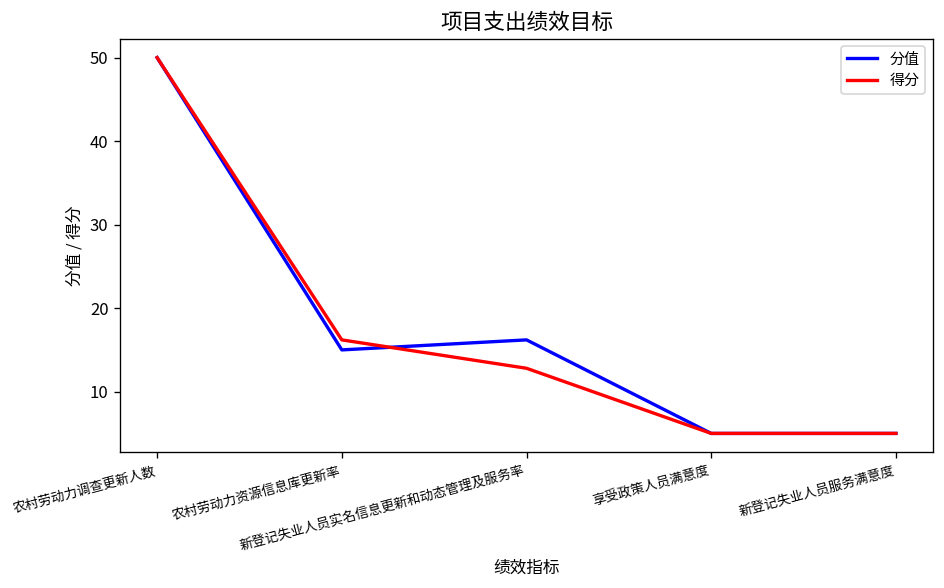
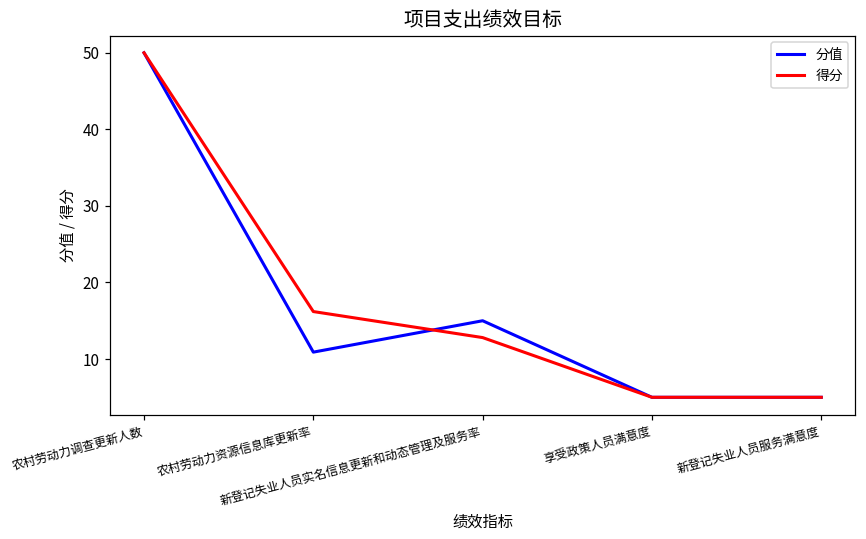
  {
    "分值": {
-     "农村劳动力资源信息库更新率": 15,
-     "新登记失业人员实名信息更新和动态管理及服务率": 16
+     "农村劳动力资源信息库更新率": 11,
+     "新登记失业人员实名信息更新和动态管理及服务率": 15
    },
    "得分": {
      "农村劳动力资源信息库更新率": 16,
      "新登记失业人员实名信息更新和动态管理及服务率": 13
    }
  }
